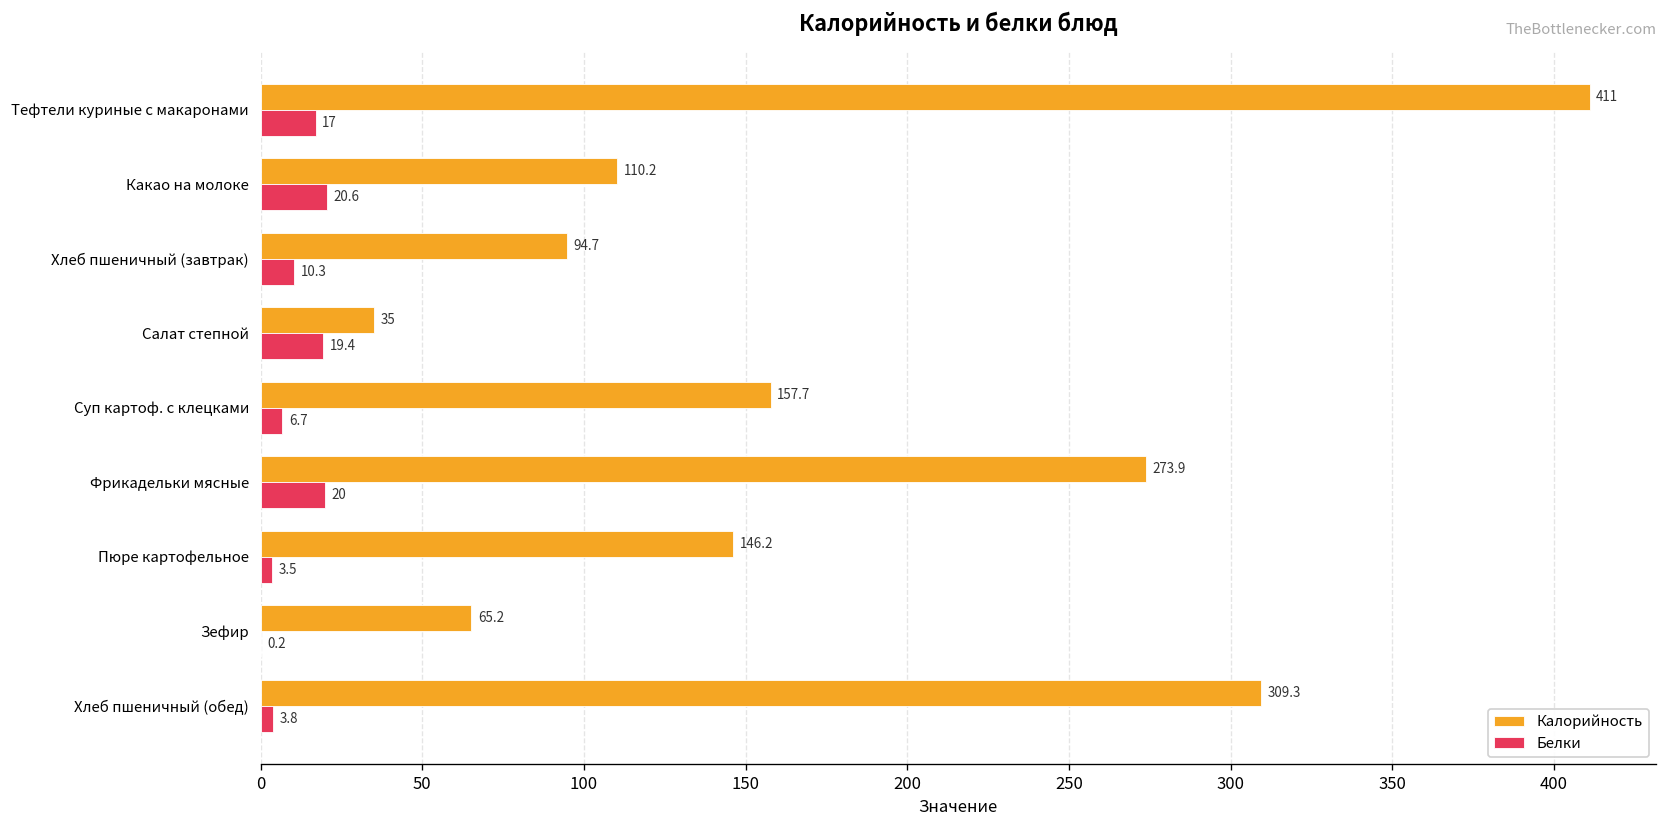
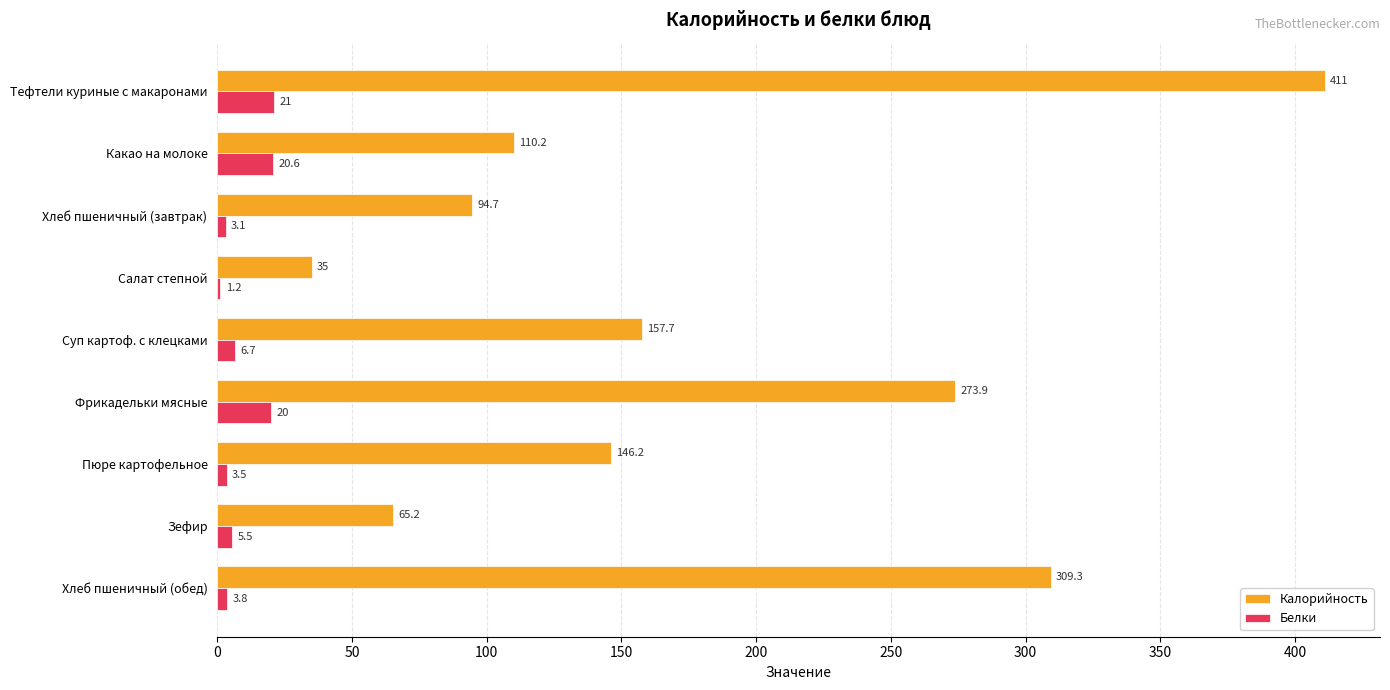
  {
    "Калорийность": {
      "Тефтели куриные с макаронами": 411,
      "Какао на молоке": 110.2,
      "Хлеб пшеничный (завтрак)": 94.7,
      "Салат степной": 35,
      "Суп картоф. с клецками": 157.7,
      "Фрикадельки мясные": 273.9,
      "Пюре картофельное": 146.2,
      "Зефир": 65.2,
      "Хлеб пшеничный (обед)": 309.3
    },
    "Белки": {
-     "Тефтели куриные с макаронами": 17,
+     "Тефтели куриные с макаронами": 21,
      "Какао на молоке": 20.6,
-     "Хлеб пшеничный (завтрак)": 10.3,
-     "Салат степной": 19.4,
+     "Хлеб пшеничный (завтрак)": 3.1,
+     "Салат степной": 1.2,
      "Суп картоф. с клецками": 6.7,
      "Фрикадельки мясные": 20,
      "Пюре картофельное": 3.5,
-     "Зефир": 0.2,
+     "Зефир": 5.5,
      "Хлеб пшеничный (обед)": 3.8
    }
  }
